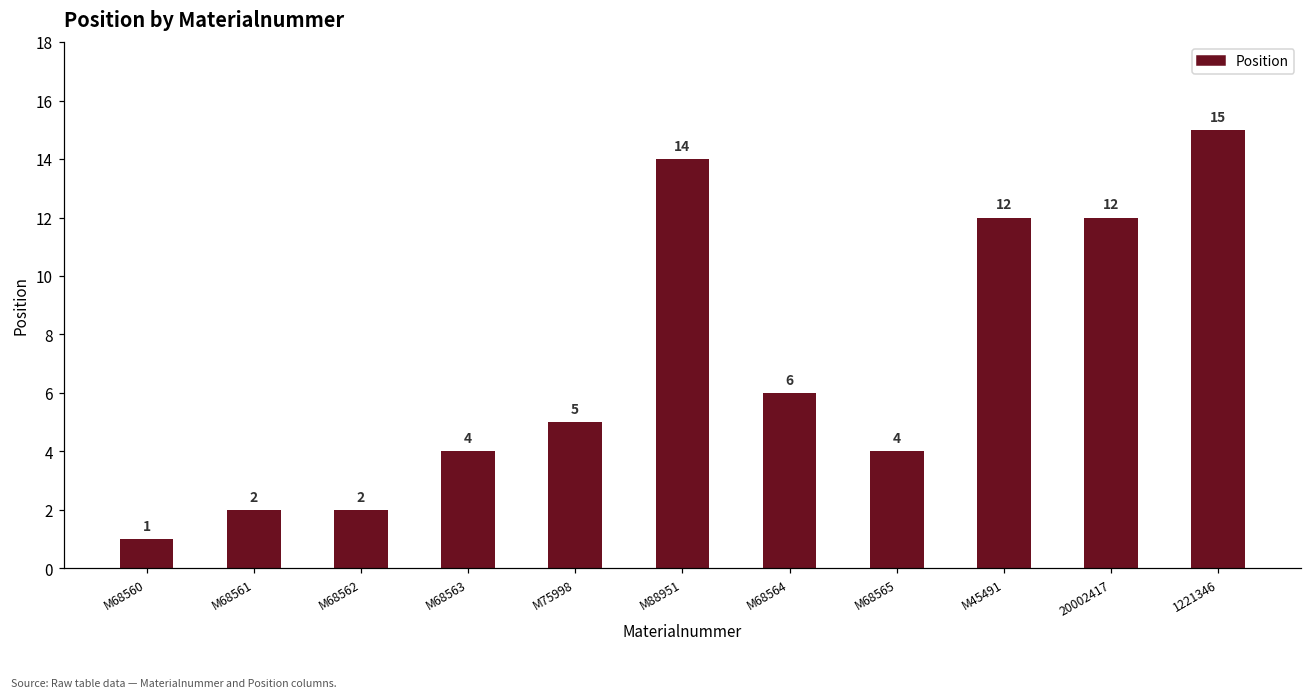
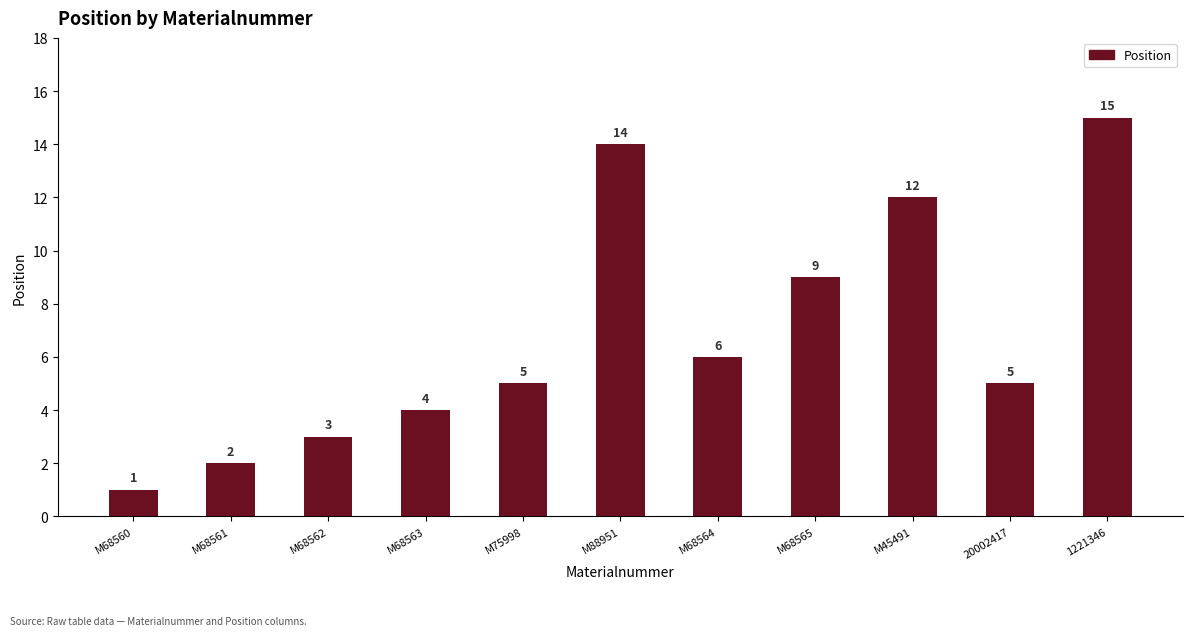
  {
    "M68560": 1,
    "M68561": 2,
-   "M68562": 2,
+   "M68562": 3,
    "M68563": 4,
    "M75998": 5,
    "M88951": 14,
    "M68564": 6,
-   "M68565": 4,
+   "M68565": 9,
    "M45491": 12,
-   "20002417": 12,
+   "20002417": 5,
    "1221346": 15
  }
